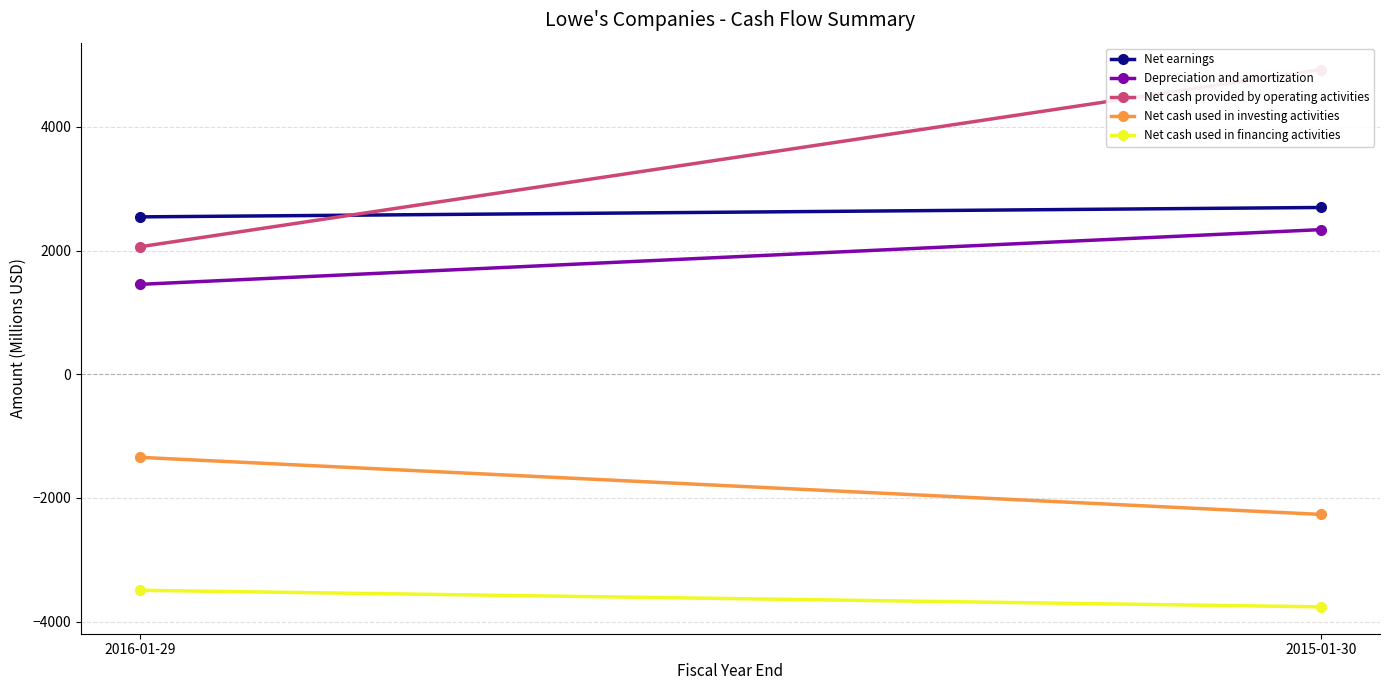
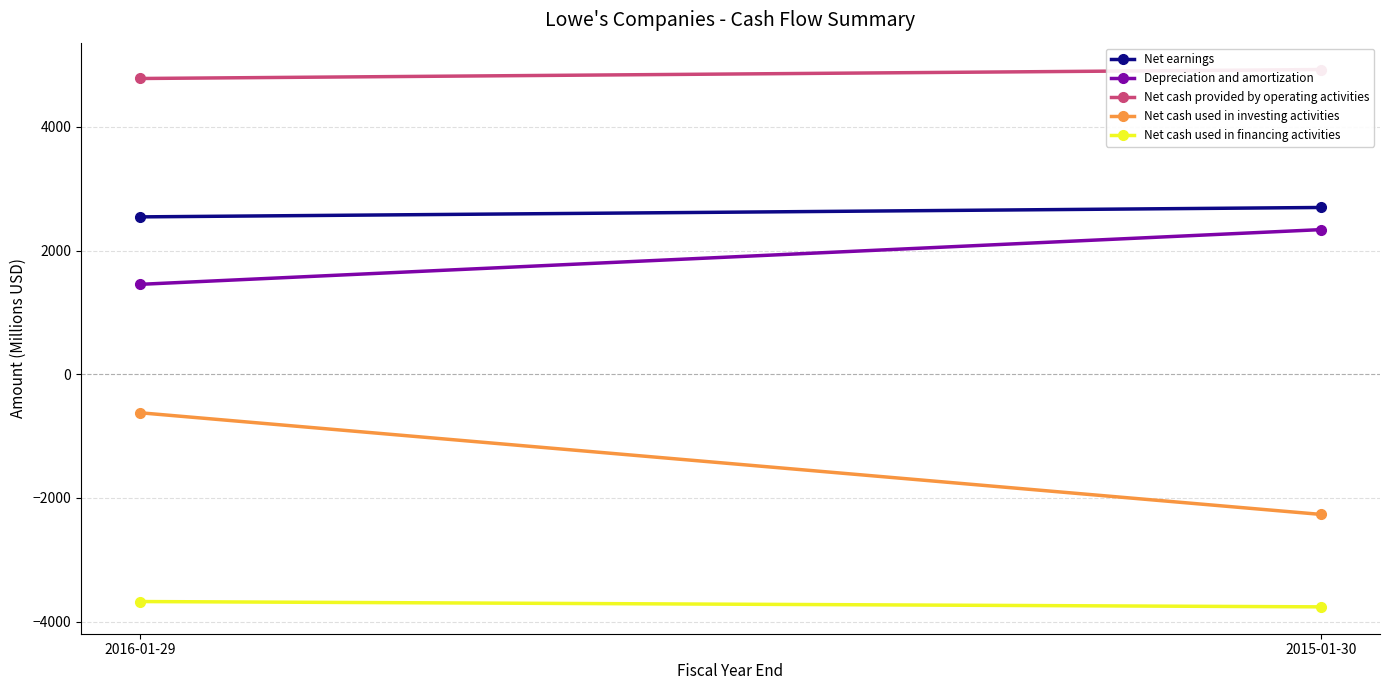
  {
    "Net earnings": {
      "2016-01-29": 2500,
      "2015-01-30": 2700
    },
    "Depreciation and amortization": {
      "2016-01-29": 1500,
      "2015-01-30": 2300
    },
    "Net cash provided by operating activities": {
-     "2016-01-29": 2100
+     "2016-01-29": 4800
    },
    "Net cash used in investing activities": {
-     "2016-01-29": -1300,
+     "2016-01-29": -600,
      "2015-01-30": -2300
    },
    "Net cash used in financing activities": {
-     "2016-01-29": -3500,
+     "2016-01-29": -3700,
      "2015-01-30": -3800
    }
  }
